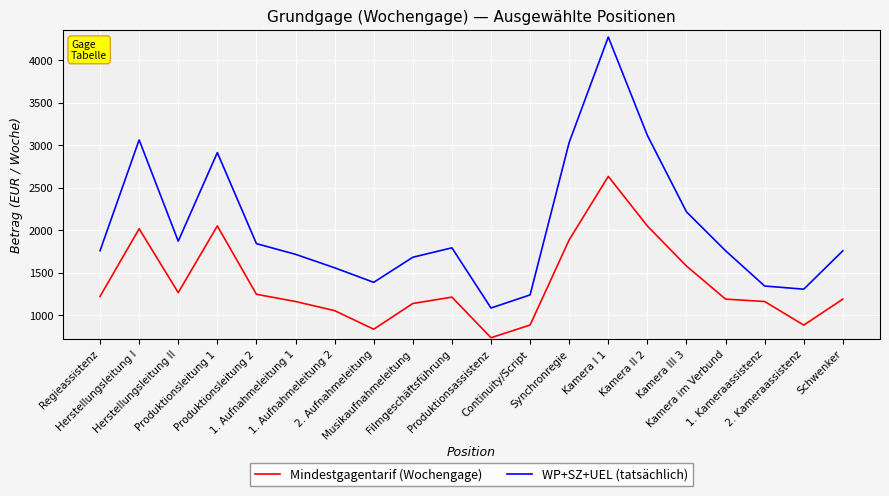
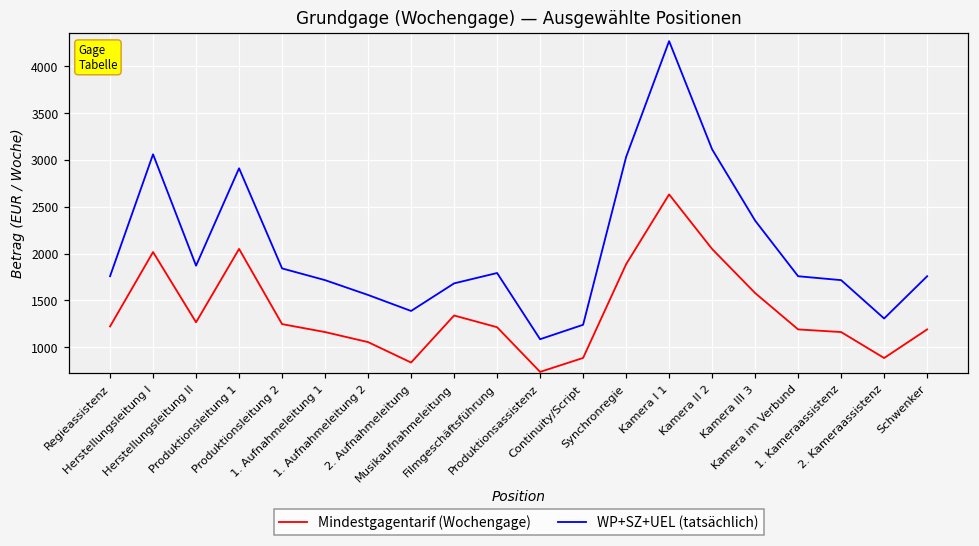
  {
    "Mindestgagentarif (Wochengage)": {
      "Regieassistenz": 1200,
      "Herstellungsleitung I": 2000,
      "Herstellungsleitung II": 1300,
      "Produktionsleitung 1": 2100,
      "Produktionsleitung 2": 1200,
      "1. Aufnahmeleitung 1": 1200,
      "1. Aufnahmeleitung 2": 1100,
      "2. Aufnahmeleitung": 800,
-     "Musikaufnahmeleitung": 1100,
+     "Musikaufnahmeleitung": 1300,
      "Filmgeschäftsführung": 1200,
      "Produktionsassistenz": 700,
      "Continuity/Script": 900,
      "Synchronregie": 1900,
      "Kamera I 1": 2600,
      "Kamera II 2": 2000,
      "Kamera III 3": 1600,
      "Kamera im Verbund": 1200,
      "1. Kameraassistenz": 1200,
      "2. Kameraassistenz": 900,
      "Schwenker": 1200
    },
    "WP+SZ+UEL (tatsächlich)": {
      "Regieassistenz": 1800,
      "Herstellungsleitung I": 3100,
      "Herstellungsleitung II": 1900,
      "Produktionsleitung 1": 2900,
      "Produktionsleitung 2": 1800,
      "1. Aufnahmeleitung 1": 1700,
      "1. Aufnahmeleitung 2": 1600,
      "2. Aufnahmeleitung": 1400,
      "Musikaufnahmeleitung": 1700,
      "Filmgeschäftsführung": 1800,
      "Produktionsassistenz": 1100,
      "Continuity/Script": 1200,
      "Synchronregie": 3000,
      "Kamera I 1": 4300,
      "Kamera II 2": 3100,
-     "Kamera III 3": 2200,
+     "Kamera III 3": 2400,
      "Kamera im Verbund": 1800,
-     "1. Kameraassistenz": 1300,
+     "1. Kameraassistenz": 1700,
      "2. Kameraassistenz": 1300,
      "Schwenker": 1800
    }
  }
